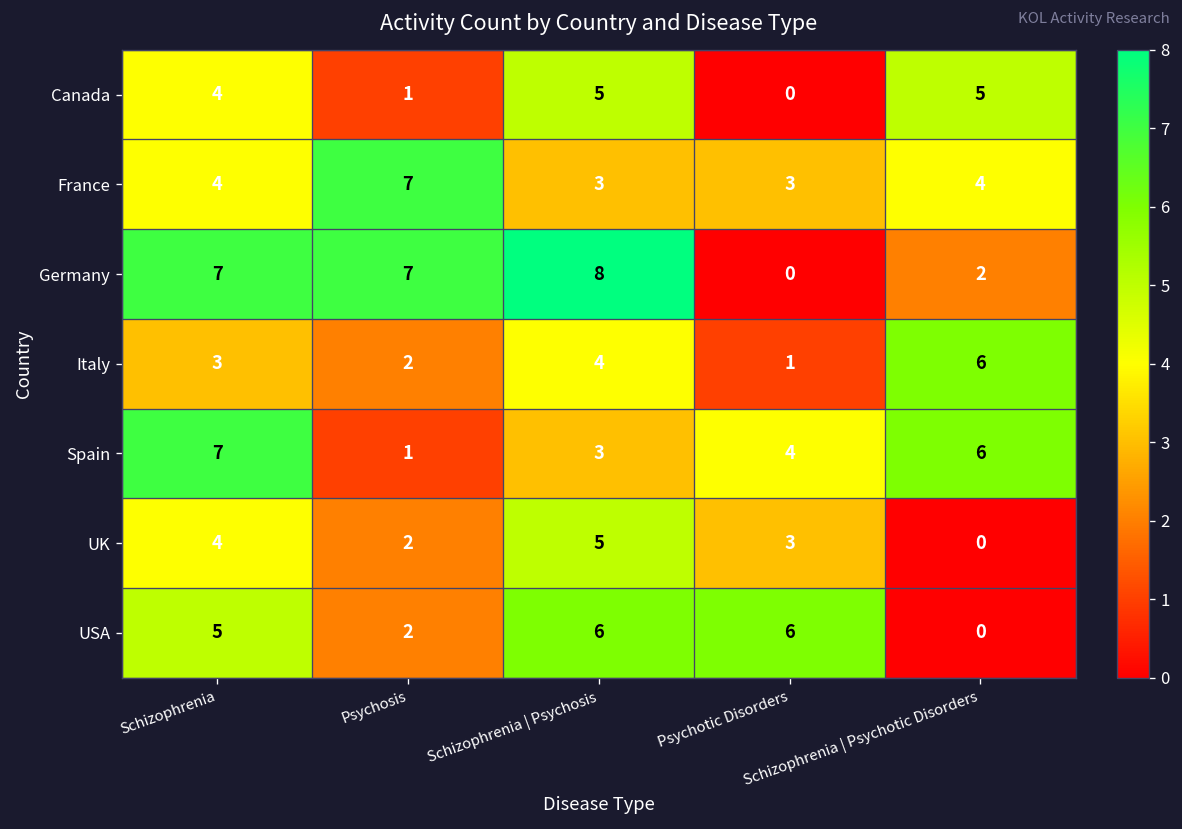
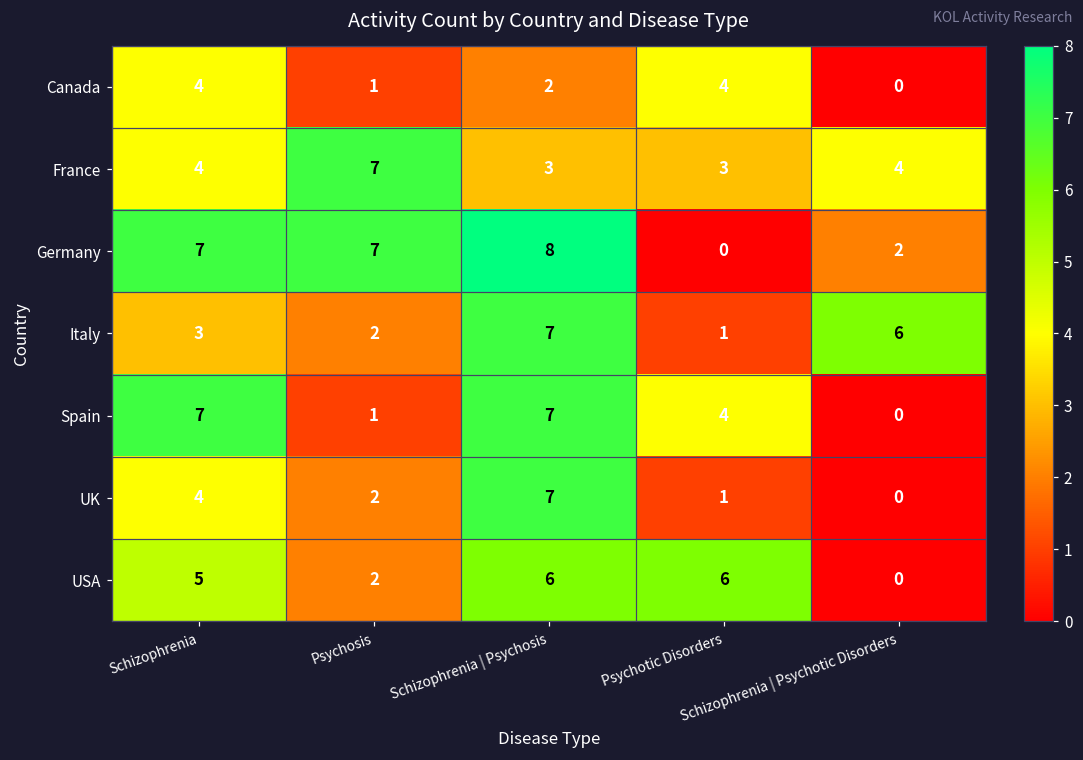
  {
    "Canada": {
      "Schizophrenia": 4,
      "Psychosis": 1,
-     "Schizophrenia | Psychosis": 5,
-     "Psychotic Disorders": 0,
-     "Schizophrenia | Psychotic Disorders": 5
+     "Schizophrenia | Psychosis": 2,
+     "Psychotic Disorders": 4,
+     "Schizophrenia | Psychotic Disorders": 0
    },
    "France": {
      "Schizophrenia": 4,
      "Psychosis": 7,
      "Schizophrenia | Psychosis": 3,
      "Psychotic Disorders": 3,
      "Schizophrenia | Psychotic Disorders": 4
    },
    "Germany": {
      "Schizophrenia": 7,
      "Psychosis": 7,
      "Schizophrenia | Psychosis": 8,
      "Psychotic Disorders": 0,
      "Schizophrenia | Psychotic Disorders": 2
    },
    "Italy": {
      "Schizophrenia": 3,
      "Psychosis": 2,
-     "Schizophrenia | Psychosis": 4,
+     "Schizophrenia | Psychosis": 7,
      "Psychotic Disorders": 1,
      "Schizophrenia | Psychotic Disorders": 6
    },
    "Spain": {
      "Schizophrenia": 7,
      "Psychosis": 1,
-     "Schizophrenia | Psychosis": 3,
+     "Schizophrenia | Psychosis": 7,
      "Psychotic Disorders": 4,
-     "Schizophrenia | Psychotic Disorders": 6
+     "Schizophrenia | Psychotic Disorders": 0
    },
    "UK": {
      "Schizophrenia": 4,
      "Psychosis": 2,
-     "Schizophrenia | Psychosis": 5,
-     "Psychotic Disorders": 3,
+     "Schizophrenia | Psychosis": 7,
+     "Psychotic Disorders": 1,
      "Schizophrenia | Psychotic Disorders": 0
    },
    "USA": {
      "Schizophrenia": 5,
      "Psychosis": 2,
      "Schizophrenia | Psychosis": 6,
      "Psychotic Disorders": 6,
      "Schizophrenia | Psychotic Disorders": 0
    }
  }
